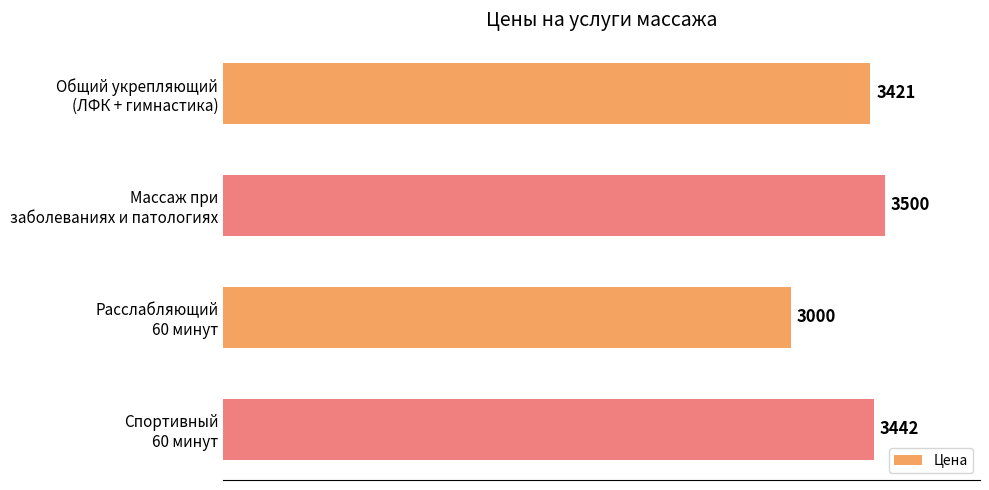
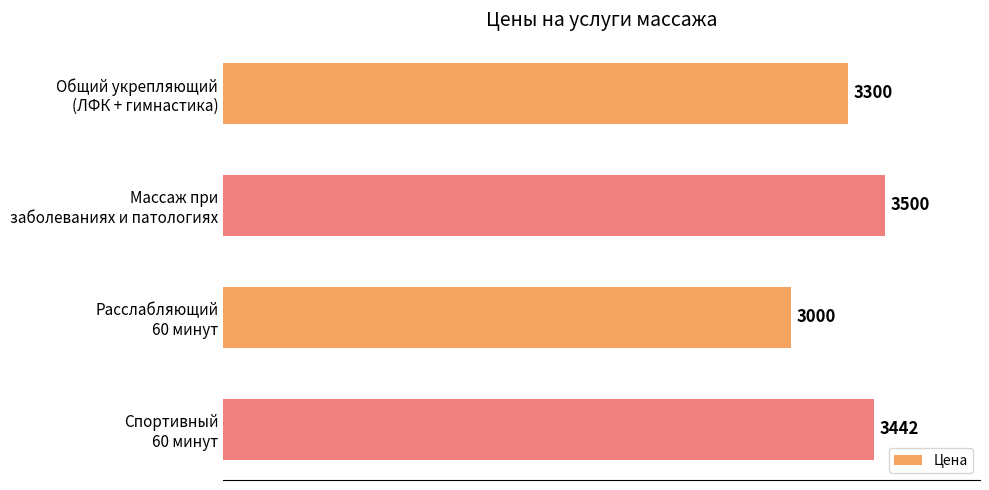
  {
-   "Общий укрепляющий (ЛФК + гимнастика)": 3421,
+   "Общий укрепляющий (ЛФК + гимнастика)": 3300,
    "Массаж при заболеваниях и патологиях": 3500,
    "Расслабляющий 60 минут": 3000,
    "Спортивный 60 минут": 3442
  }
